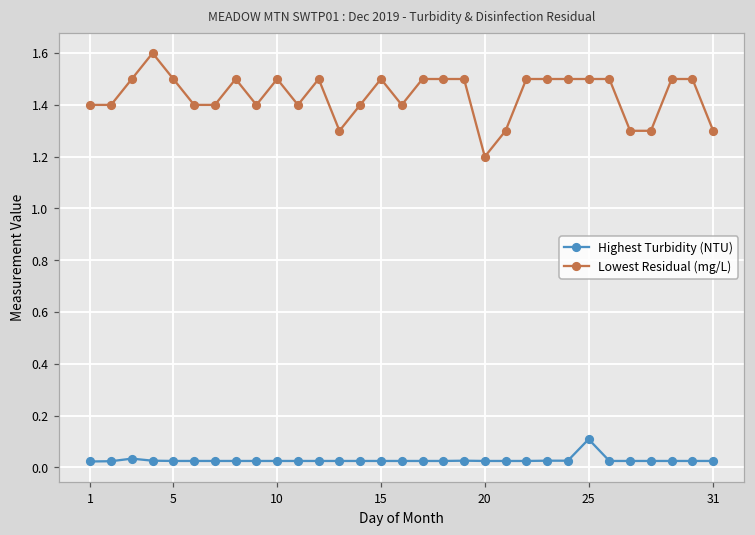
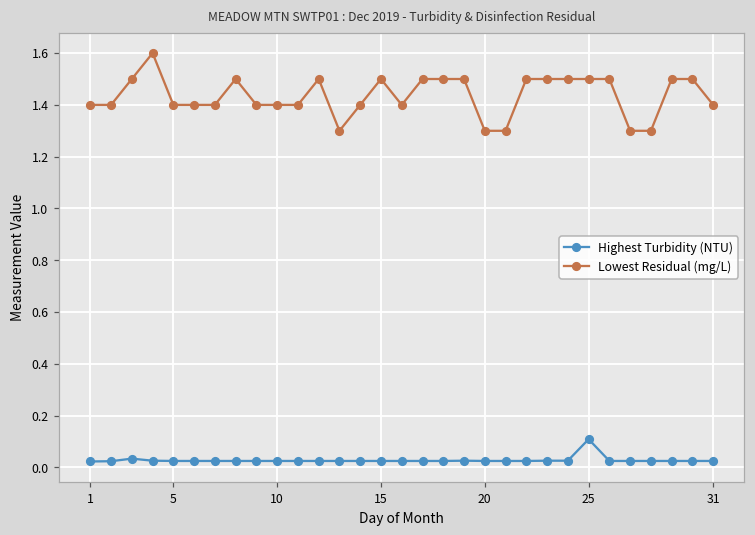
  {
    "Highest Turbidity (NTU)": {
      "1": 0.02,
      "5": 0.03,
      "10": 0.03,
      "15": 0.03,
      "20": 0.03,
      "25": 0.1,
      "31": 0.03
    },
    "Lowest Residual (mg/L)": {
      "1": 1.4,
-     "5": 1.5,
-     "10": 1.5,
+     "5": 1.4,
+     "10": 1.4,
      "15": 1.5,
-     "20": 1.2,
+     "20": 1.3,
      "25": 1.5,
-     "31": 1.3
+     "31": 1.4
    }
  }
